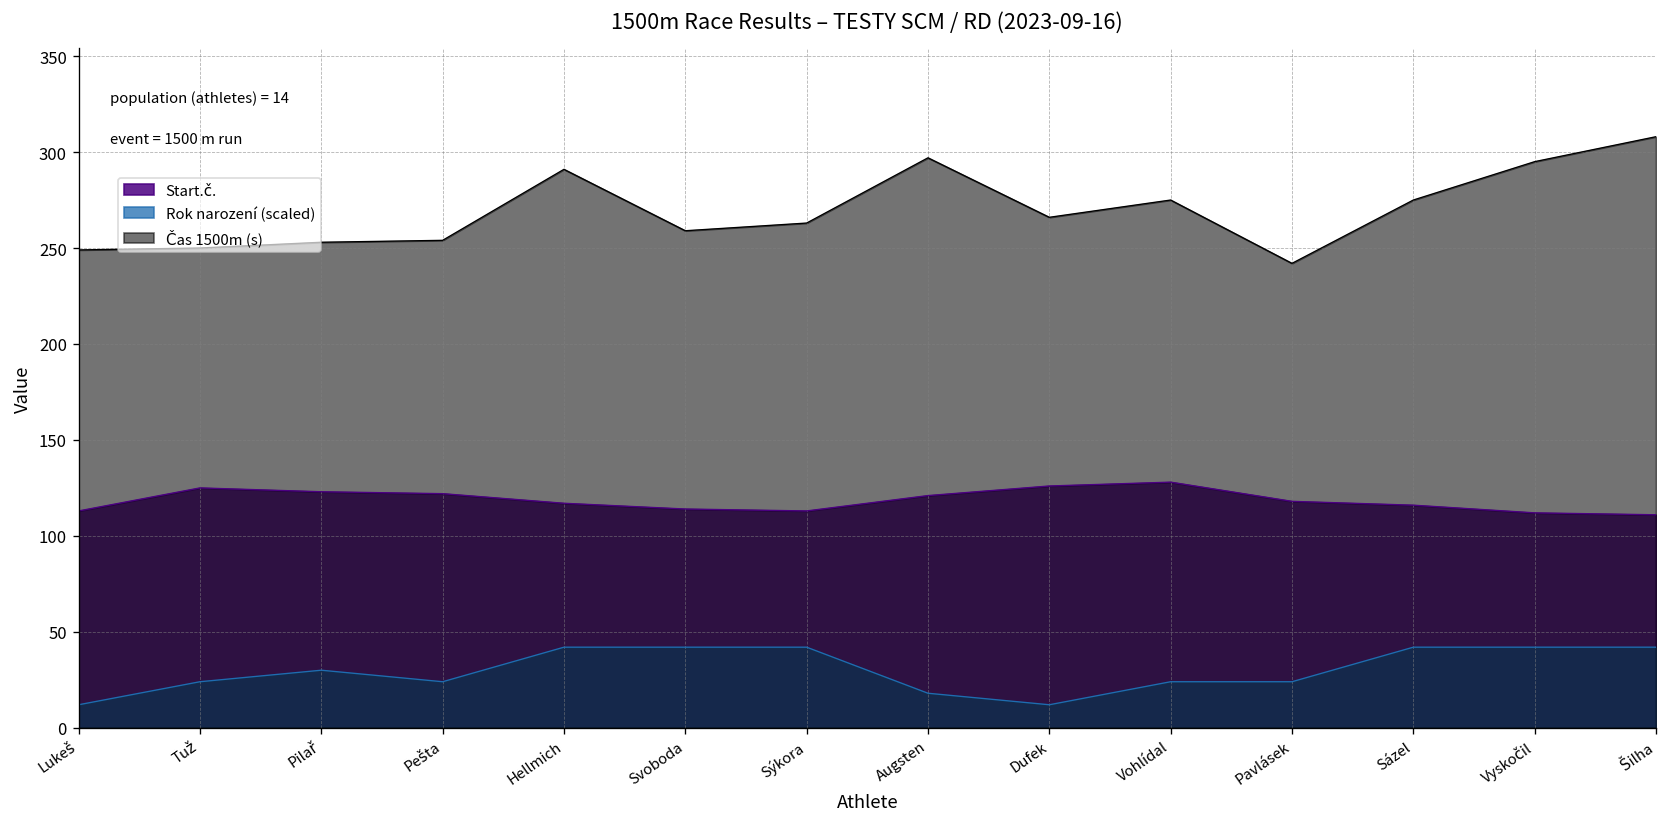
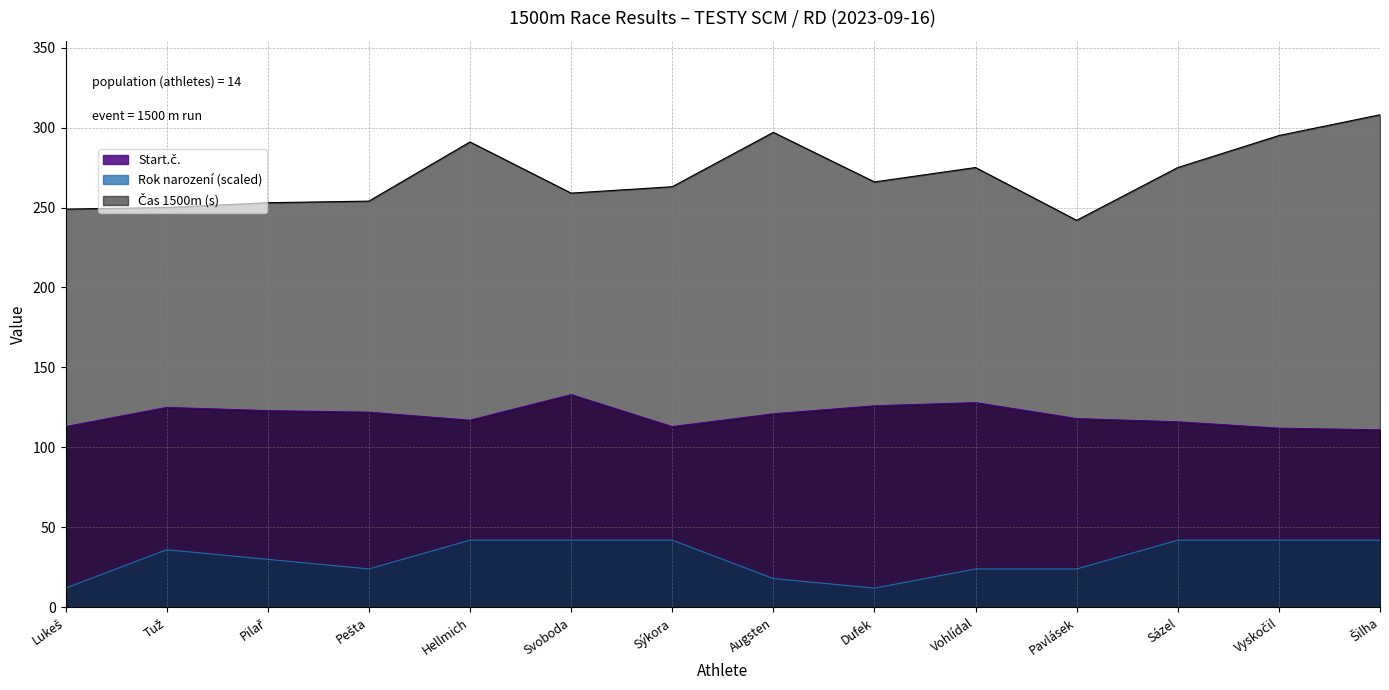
  {
    "Start.č.": {
      "Lukeš": 113,
      "Tuž": 125,
      "Pilař": 123,
      "Pešta": 122,
      "Hellmich": 117,
-     "Svoboda": 114,
+     "Svoboda": 133,
      "Sýkora": 113,
      "Augsten": 121,
      "Dufek": 126,
      "Vohlídal": 128,
      "Pavlásek": 118,
      "Sázel": 116,
      "Vyskočil": 112,
      "Šilha": 111
    },
    "Rok narození (scaled)": {
      "Lukeš": 12,
-     "Tuž": 24,
+     "Tuž": 36,
      "Pilař": 30,
      "Pešta": 24,
      "Hellmich": 42,
      "Svoboda": 42,
      "Sýkora": 42,
      "Augsten": 18,
      "Dufek": 12,
      "Vohlídal": 24,
      "Pavlásek": 24,
      "Sázel": 42,
      "Vyskočil": 42,
      "Šilha": 42
    },
    "Čas 1500m (s)": {
      "Lukeš": 249,
      "Pilař": 253,
      "Pešta": 254,
      "Hellmich": 291,
      "Svoboda": 259,
      "Sýkora": 263,
      "Augsten": 297,
      "Dufek": 266,
      "Vohlídal": 275,
      "Pavlásek": 242,
      "Sázel": 275,
      "Vyskočil": 295,
      "Šilha": 308
    }
  }
